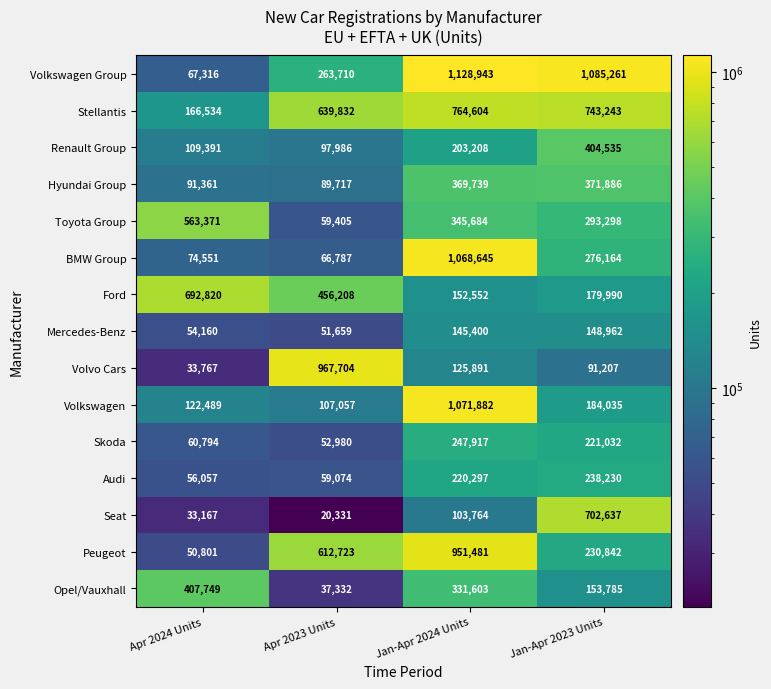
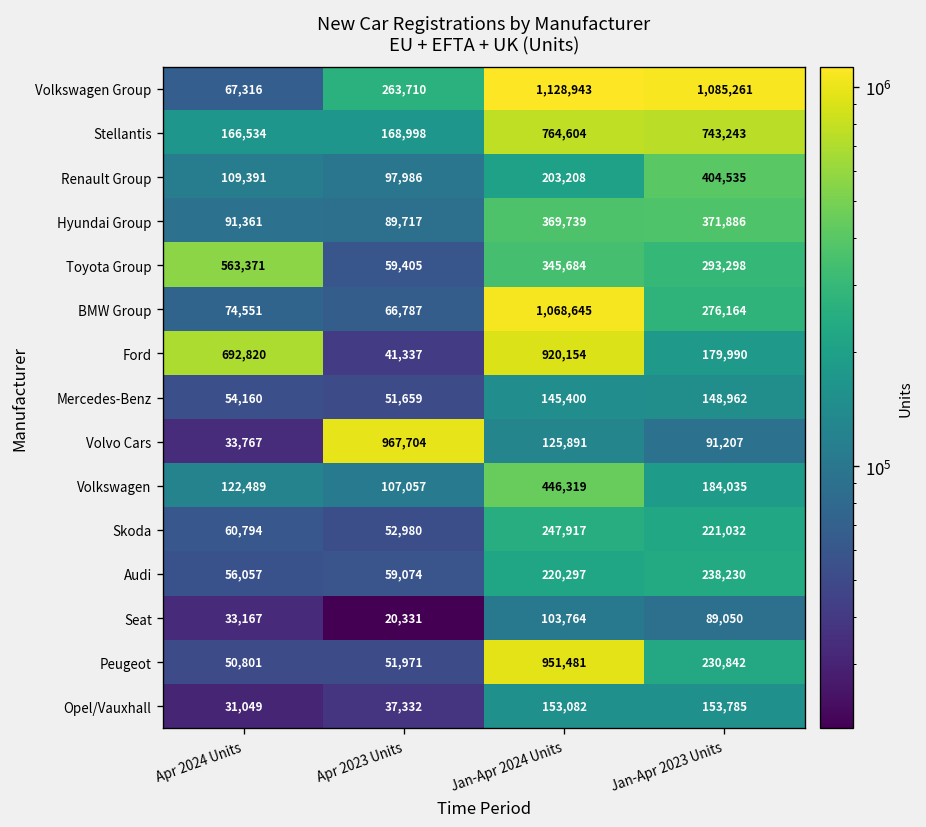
  {
    "Volkswagen Group": {
      "Apr 2024 Units": "67,316",
      "Apr 2023 Units": "263,710",
      "Jan-Apr 2024 Units": "1,128,943",
      "Jan-Apr 2023 Units": "1,085,261"
    },
    "Stellantis": {
      "Apr 2024 Units": "166,534",
-     "Apr 2023 Units": "639,832",
+     "Apr 2023 Units": "168,998",
      "Jan-Apr 2024 Units": "764,604",
      "Jan-Apr 2023 Units": "743,243"
    },
    "Renault Group": {
      "Apr 2024 Units": "109,391",
      "Apr 2023 Units": "97,986",
      "Jan-Apr 2024 Units": "203,208",
      "Jan-Apr 2023 Units": "404,535"
    },
    "Hyundai Group": {
      "Apr 2024 Units": "91,361",
      "Apr 2023 Units": "89,717",
      "Jan-Apr 2024 Units": "369,739",
      "Jan-Apr 2023 Units": "371,886"
    },
    "Toyota Group": {
      "Apr 2024 Units": "563,371",
      "Apr 2023 Units": "59,405",
      "Jan-Apr 2024 Units": "345,684",
      "Jan-Apr 2023 Units": "293,298"
    },
    "BMW Group": {
      "Apr 2024 Units": "74,551",
      "Apr 2023 Units": "66,787",
      "Jan-Apr 2024 Units": "1,068,645",
      "Jan-Apr 2023 Units": "276,164"
    },
    "Ford": {
      "Apr 2024 Units": "692,820",
-     "Apr 2023 Units": "456,208",
-     "Jan-Apr 2024 Units": "152,552",
+     "Apr 2023 Units": "41,337",
+     "Jan-Apr 2024 Units": "920,154",
      "Jan-Apr 2023 Units": "179,990"
    },
    "Mercedes-Benz": {
      "Apr 2024 Units": "54,160",
      "Apr 2023 Units": "51,659",
      "Jan-Apr 2024 Units": "145,400",
      "Jan-Apr 2023 Units": "148,962"
    },
    "Volvo Cars": {
      "Apr 2024 Units": "33,767",
      "Apr 2023 Units": "967,704",
      "Jan-Apr 2024 Units": "125,891",
      "Jan-Apr 2023 Units": "91,207"
    },
    "Volkswagen": {
      "Apr 2024 Units": "122,489",
      "Apr 2023 Units": "107,057",
-     "Jan-Apr 2024 Units": "1,071,882",
+     "Jan-Apr 2024 Units": "446,319",
      "Jan-Apr 2023 Units": "184,035"
    },
    "Skoda": {
      "Apr 2024 Units": "60,794",
      "Apr 2023 Units": "52,980",
      "Jan-Apr 2024 Units": "247,917",
      "Jan-Apr 2023 Units": "221,032"
    },
    "Audi": {
      "Apr 2024 Units": "56,057",
      "Apr 2023 Units": "59,074",
      "Jan-Apr 2024 Units": "220,297",
      "Jan-Apr 2023 Units": "238,230"
    },
    "Seat": {
      "Apr 2024 Units": "33,167",
      "Apr 2023 Units": "20,331",
      "Jan-Apr 2024 Units": "103,764",
-     "Jan-Apr 2023 Units": "702,637"
+     "Jan-Apr 2023 Units": "89,050"
    },
    "Peugeot": {
      "Apr 2024 Units": "50,801",
-     "Apr 2023 Units": "612,723",
+     "Apr 2023 Units": "51,971",
      "Jan-Apr 2024 Units": "951,481",
      "Jan-Apr 2023 Units": "230,842"
    },
    "Opel/Vauxhall": {
-     "Apr 2024 Units": "407,749",
+     "Apr 2024 Units": "31,049",
      "Apr 2023 Units": "37,332",
-     "Jan-Apr 2024 Units": "331,603",
+     "Jan-Apr 2024 Units": "153,082",
      "Jan-Apr 2023 Units": "153,785"
    }
  }
